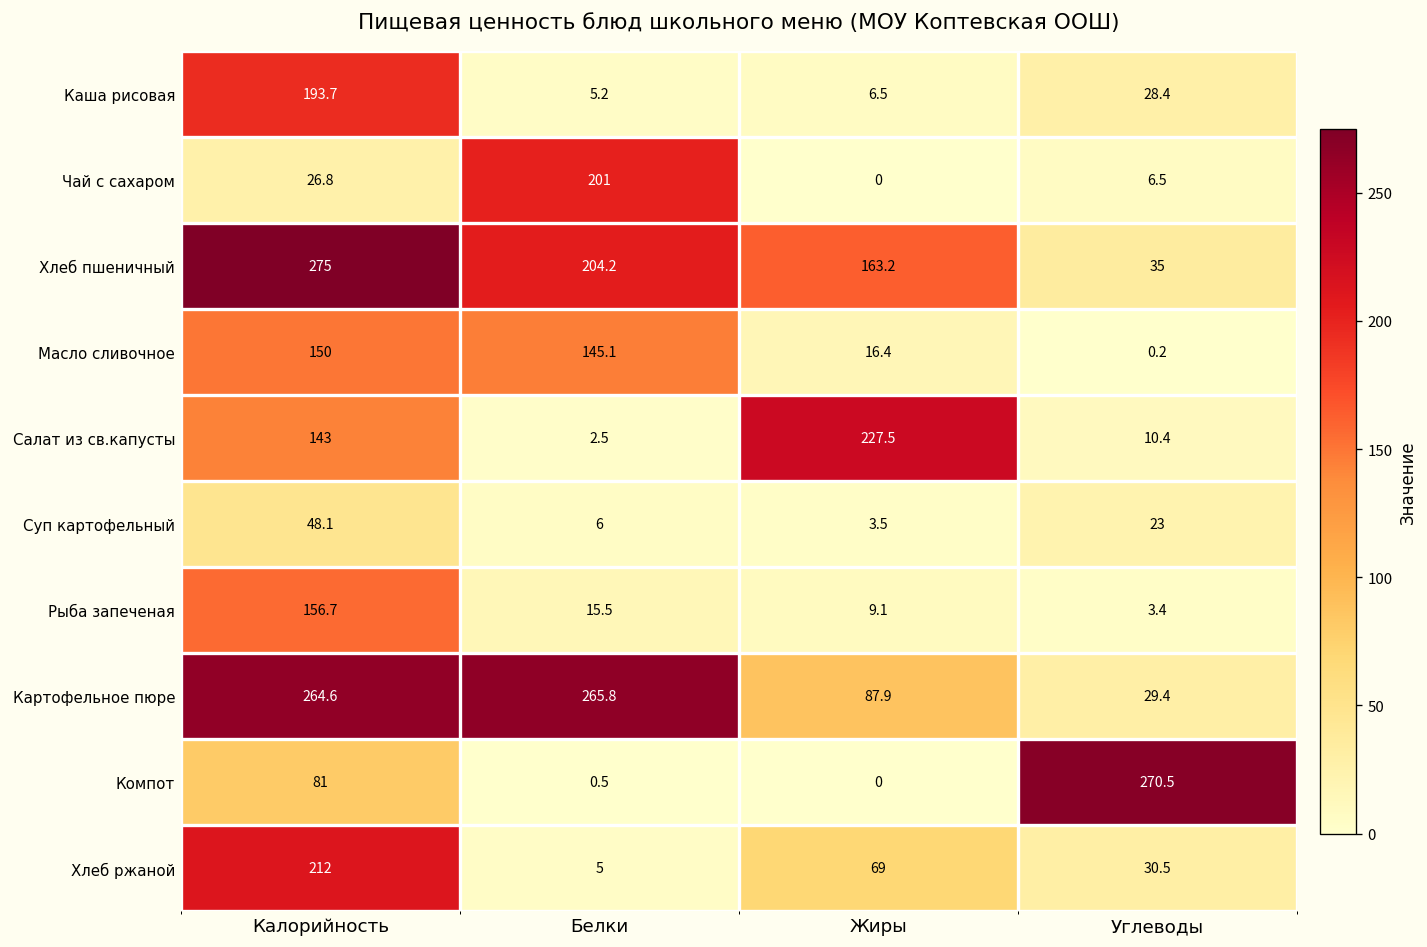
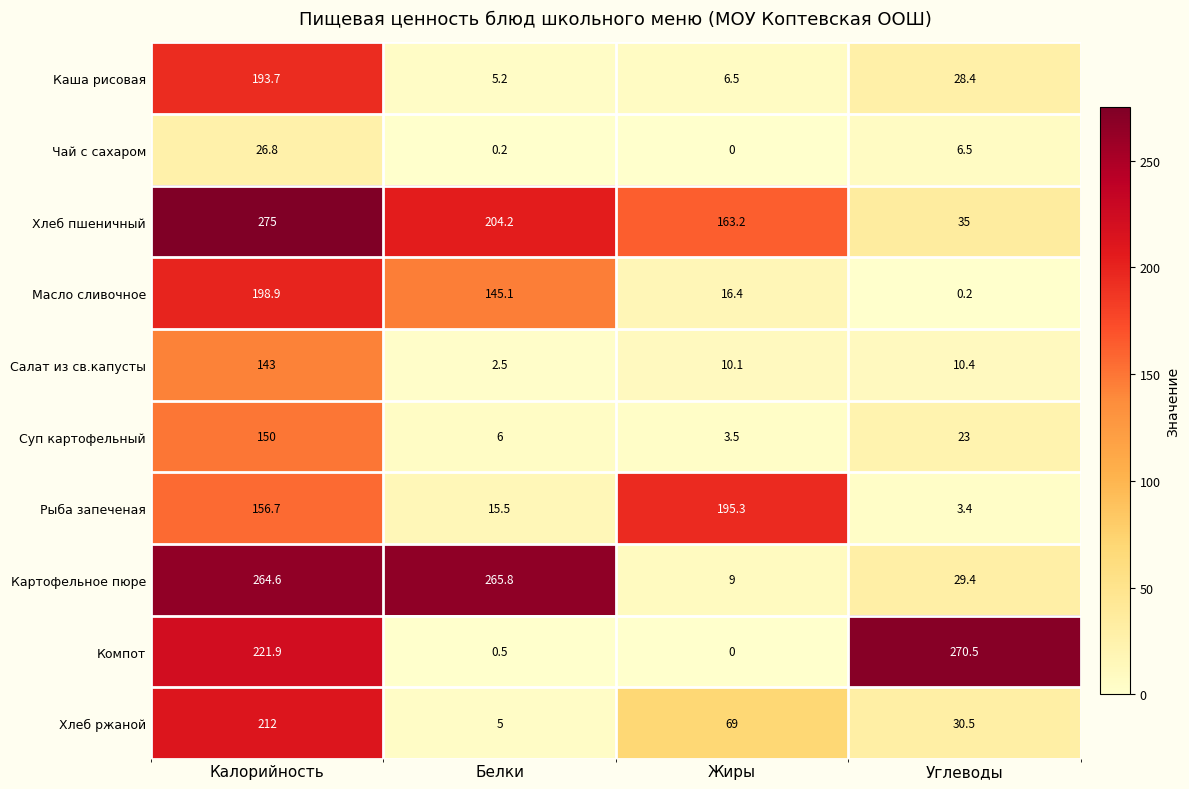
  {
    "Каша рисовая": {
      "Калорийность": 193.7,
      "Белки": 5.2,
      "Жиры": 6.5,
      "Углеводы": 28.4
    },
    "Чай с сахаром": {
      "Калорийность": 26.8,
-     "Белки": 201,
+     "Белки": 0.2,
      "Жиры": 0,
      "Углеводы": 6.5
    },
    "Хлеб пшеничный": {
      "Калорийность": 275,
      "Белки": 204.2,
      "Жиры": 163.2,
      "Углеводы": 35
    },
    "Масло сливочное": {
-     "Калорийность": 150,
+     "Калорийность": 198.9,
      "Белки": 145.1,
      "Жиры": 16.4,
      "Углеводы": 0.2
    },
    "Салат из св.капусты": {
      "Калорийность": 143,
      "Белки": 2.5,
-     "Жиры": 227.5,
+     "Жиры": 10.1,
      "Углеводы": 10.4
    },
    "Суп картофельный": {
-     "Калорийность": 48.1,
+     "Калорийность": 150,
      "Белки": 6,
      "Жиры": 3.5,
      "Углеводы": 23
    },
    "Рыба запеченая": {
      "Калорийность": 156.7,
      "Белки": 15.5,
-     "Жиры": 9.1,
+     "Жиры": 195.3,
      "Углеводы": 3.4
    },
    "Картофельное пюре": {
      "Калорийность": 264.6,
      "Белки": 265.8,
-     "Жиры": 87.9,
+     "Жиры": 9,
      "Углеводы": 29.4
    },
    "Компот": {
-     "Калорийность": 81,
+     "Калорийность": 221.9,
      "Белки": 0.5,
      "Жиры": 0,
      "Углеводы": 270.5
    },
    "Хлеб ржаной": {
      "Калорийность": 212,
      "Белки": 5,
      "Жиры": 69,
      "Углеводы": 30.5
    }
  }
